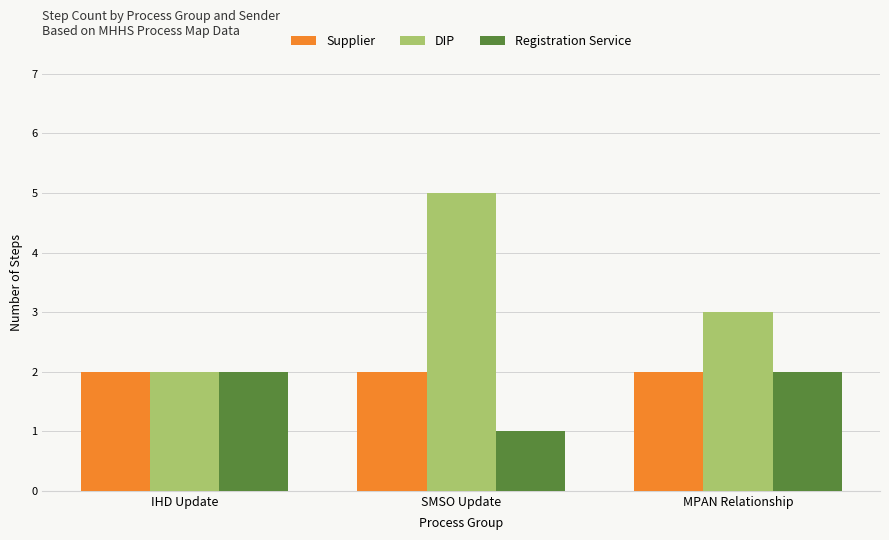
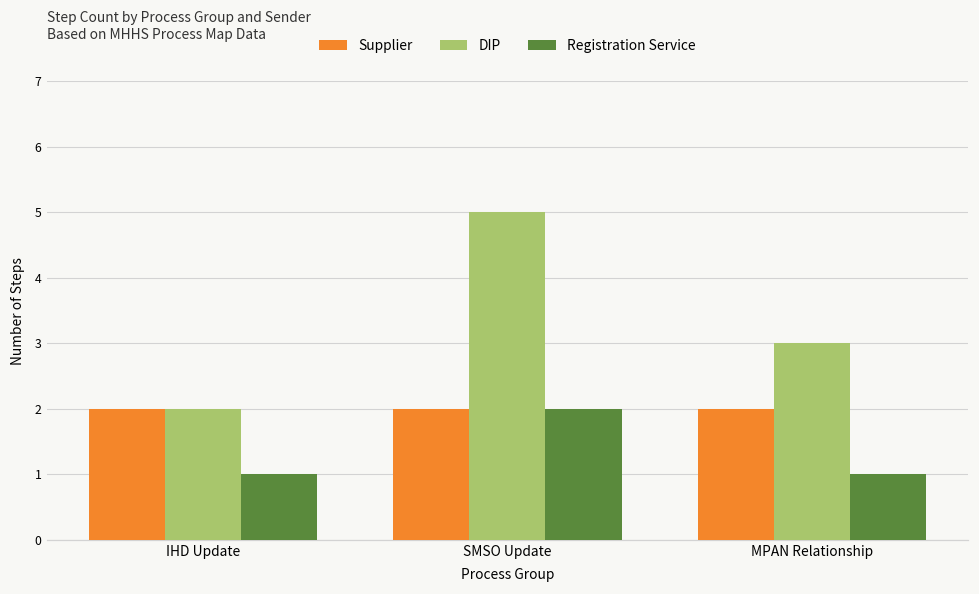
  {
    "Supplier": {
      "IHD Update": 2,
      "SMSO Update": 2,
      "MPAN Relationship": 2
    },
    "DIP": {
      "IHD Update": 2,
      "SMSO Update": 5,
      "MPAN Relationship": 3
    },
    "Registration Service": {
-     "IHD Update": 2,
-     "SMSO Update": 1,
-     "MPAN Relationship": 2
+     "IHD Update": 1,
+     "SMSO Update": 2,
+     "MPAN Relationship": 1
    }
  }
